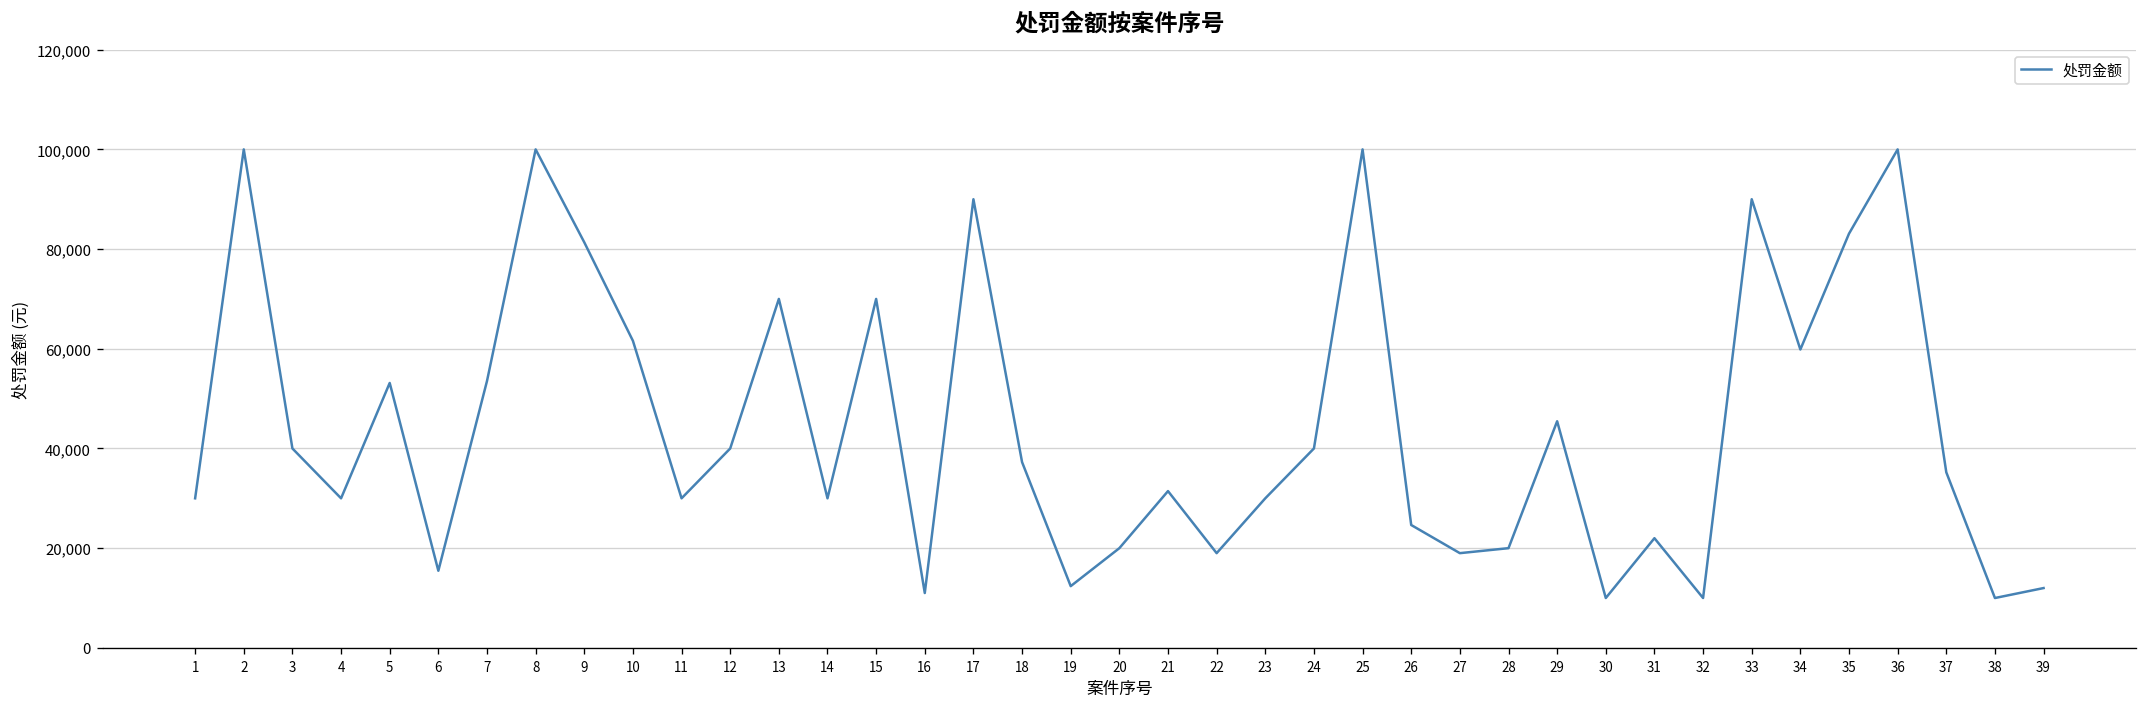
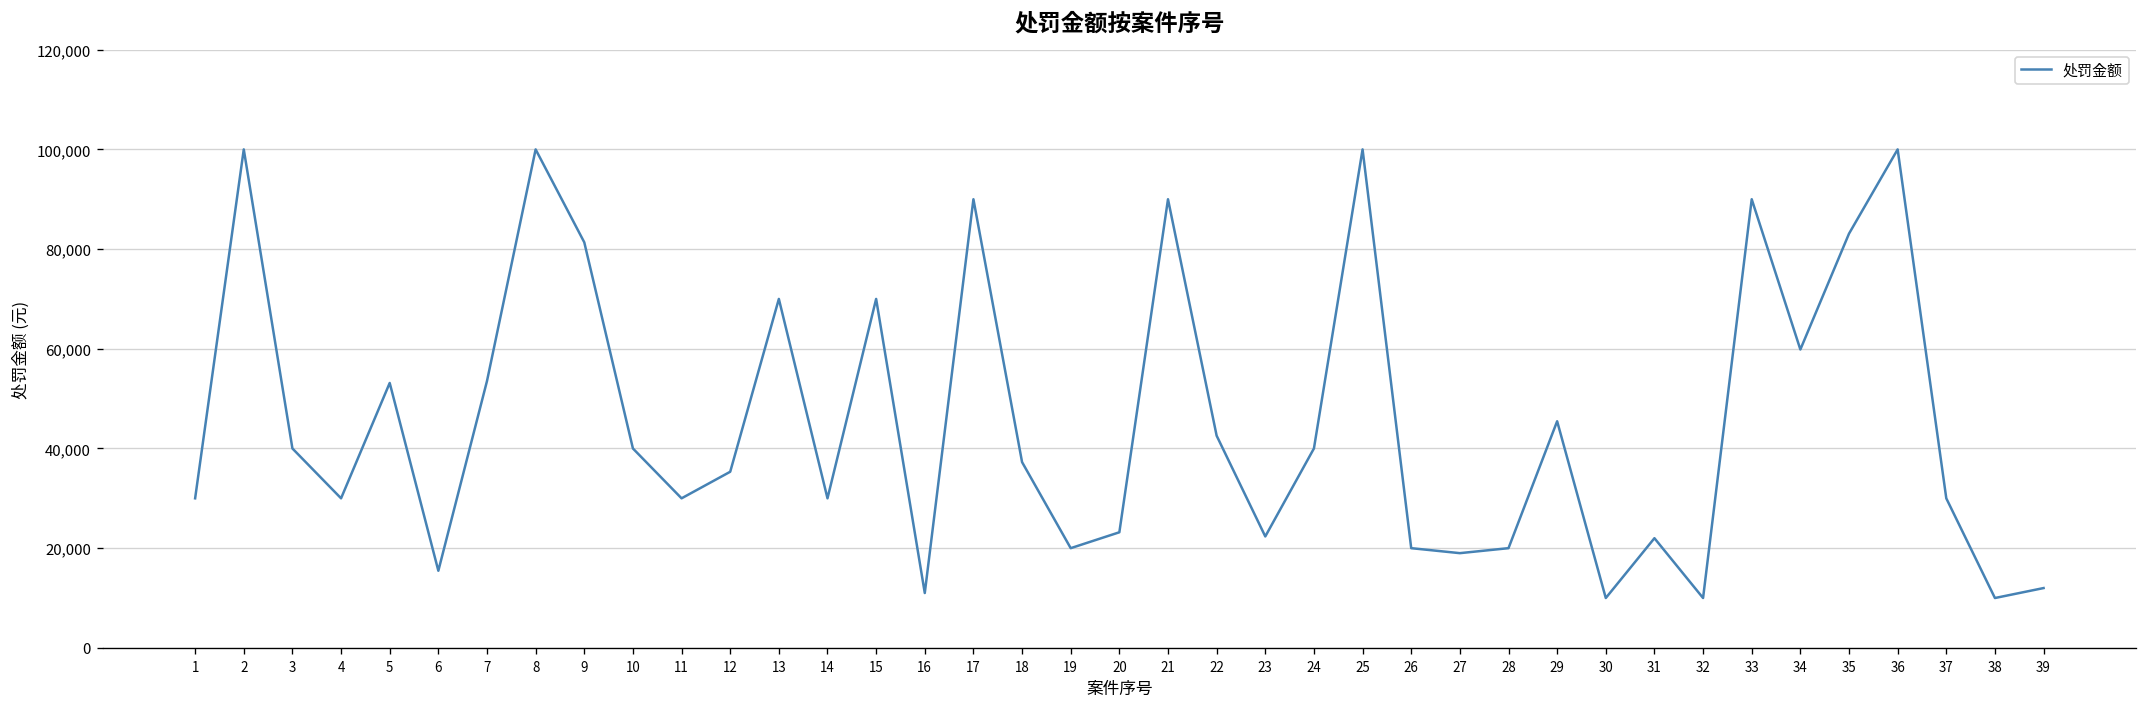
  {
    "1": "30,000",
    "2": "100,000",
    "3": "40,000",
    "4": "30,000",
    "5": "53,000",
    "6": "15,000",
    "7": "54,000",
    "8": "100,000",
    "9": "81,000",
-   "10": "62,000",
+   "10": "40,000",
    "11": "30,000",
-   "12": "40,000",
+   "12": "35,000",
    "13": "70,000",
    "14": "30,000",
    "15": "70,000",
    "16": "11,000",
    "17": "90,000",
    "18": "37,000",
-   "19": "12,000",
-   "20": "20,000",
-   "21": "31,000",
-   "22": "19,000",
-   "23": "30,000",
+   "19": "20,000",
+   "20": "23,000",
+   "21": "90,000",
+   "22": "43,000",
+   "23": "22,000",
    "24": "40,000",
    "25": "100,000",
-   "26": "25,000",
+   "26": "20,000",
    "27": "19,000",
    "28": "20,000",
    "29": "45,000",
    "30": "10,000",
    "31": "22,000",
    "32": "10,000",
    "33": "90,000",
    "34": "60,000",
    "35": "83,000",
    "36": "100,000",
-   "37": "35,000",
+   "37": "30,000",
    "38": "10,000",
    "39": "12,000"
  }
